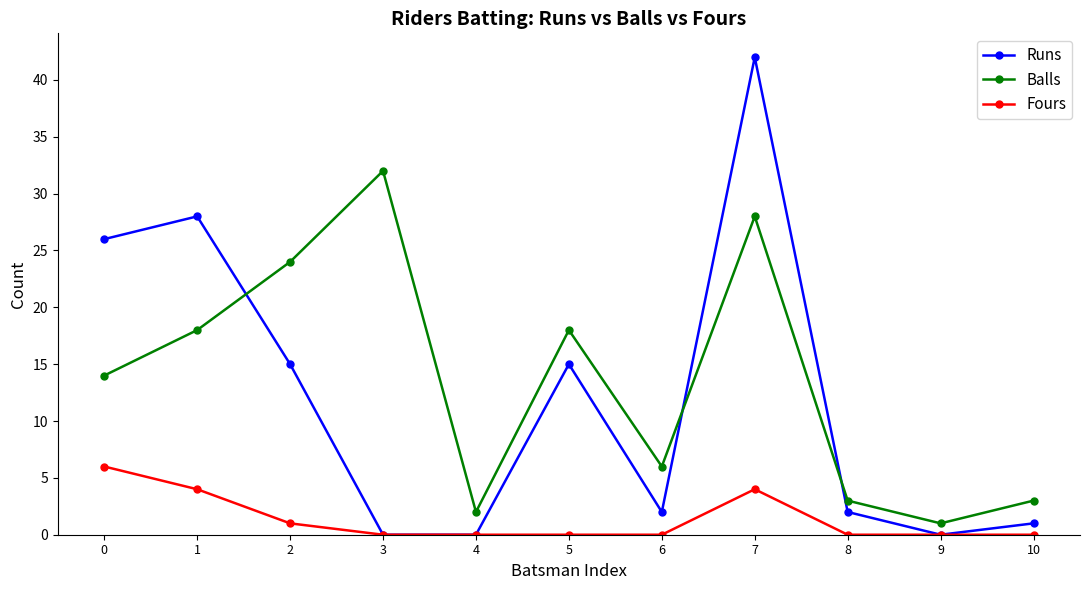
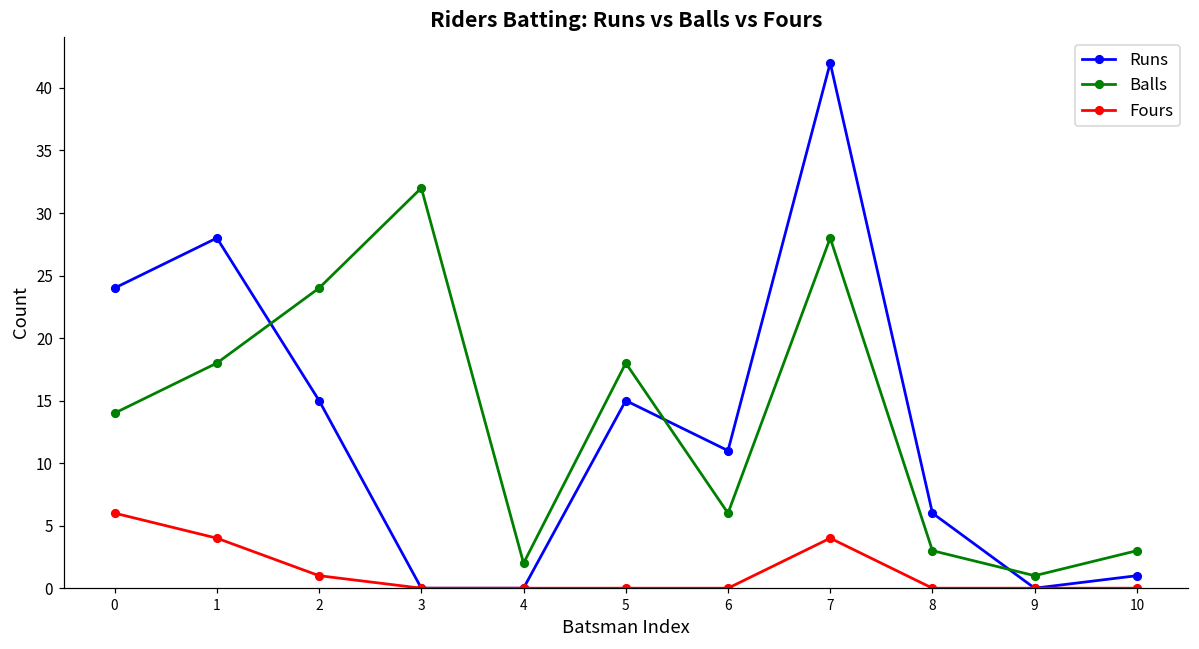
  {
    "Runs": {
-     "0": 26,
+     "0": 24,
      "1": 28,
      "2": 15,
      "5": 15,
-     "6": 2,
+     "6": 11,
      "7": 42,
-     "8": 2,
+     "8": 6,
      "10": 1
    },
    "Balls": {
      "0": 14,
      "1": 18,
      "2": 24,
      "3": 32,
      "4": 2,
      "5": 18,
      "6": 6,
      "7": 28,
      "8": 3,
      "9": 1,
      "10": 3
    },
    "Fours": {
      "0": 6,
      "1": 4,
      "2": 1,
      "5": 0,
      "6": 0,
      "7": 4,
      "8": 0,
      "10": 0
    }
  }
